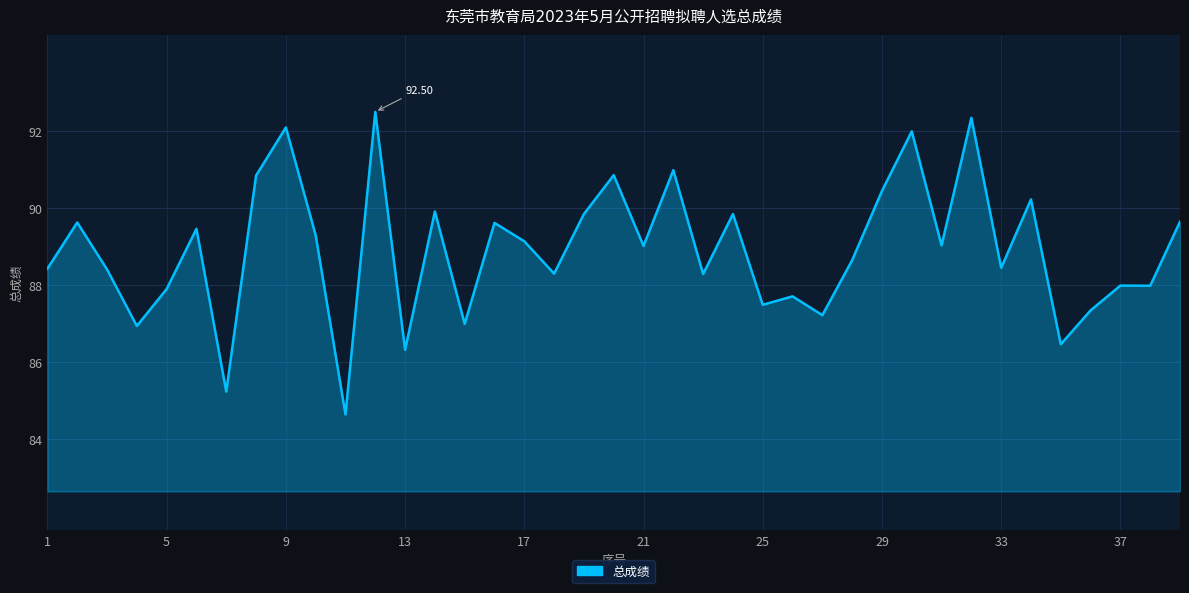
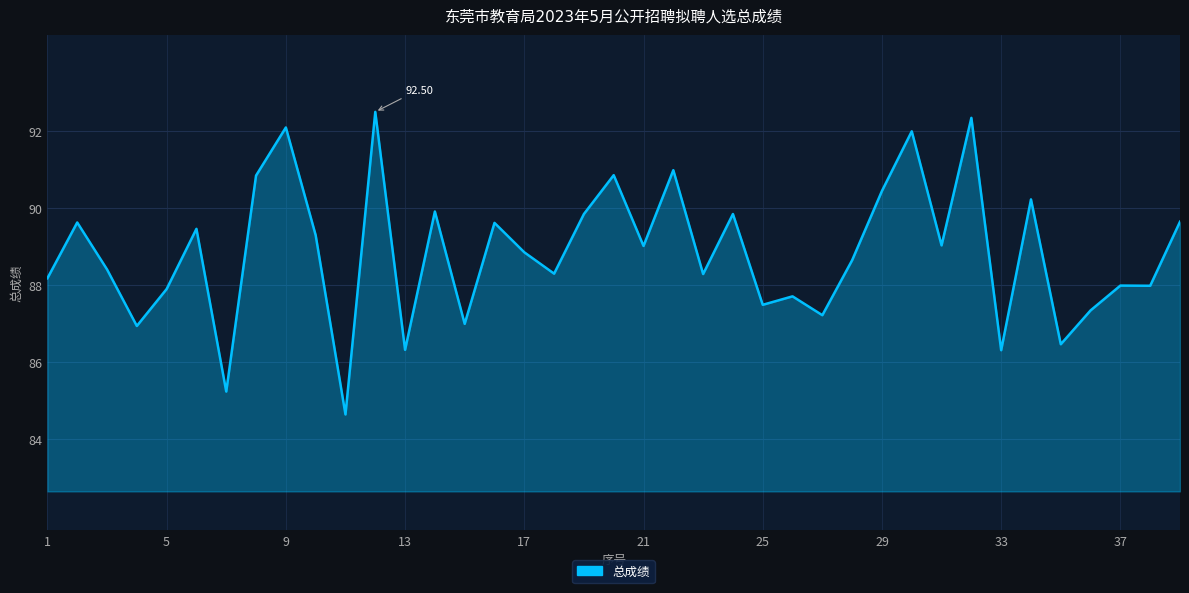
  {
-   "1": 88.4,
+   "1": 88.2,
    "5": 87.9,
    "9": 92.1,
    "13": 86.3,
-   "17": 89.1,
+   "17": 88.9,
    "21": 89.0,
    "25": 87.5,
    "29": 90.5,
-   "33": 88.5,
+   "33": 86.3,
    "37": 88.0
  }
